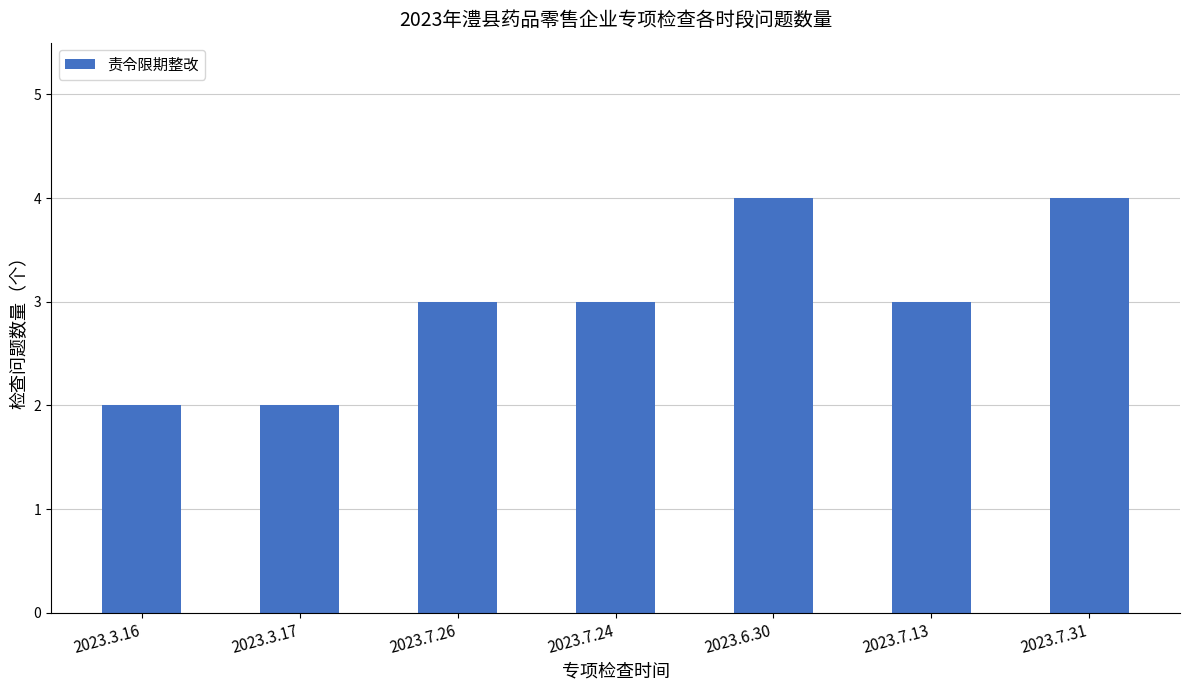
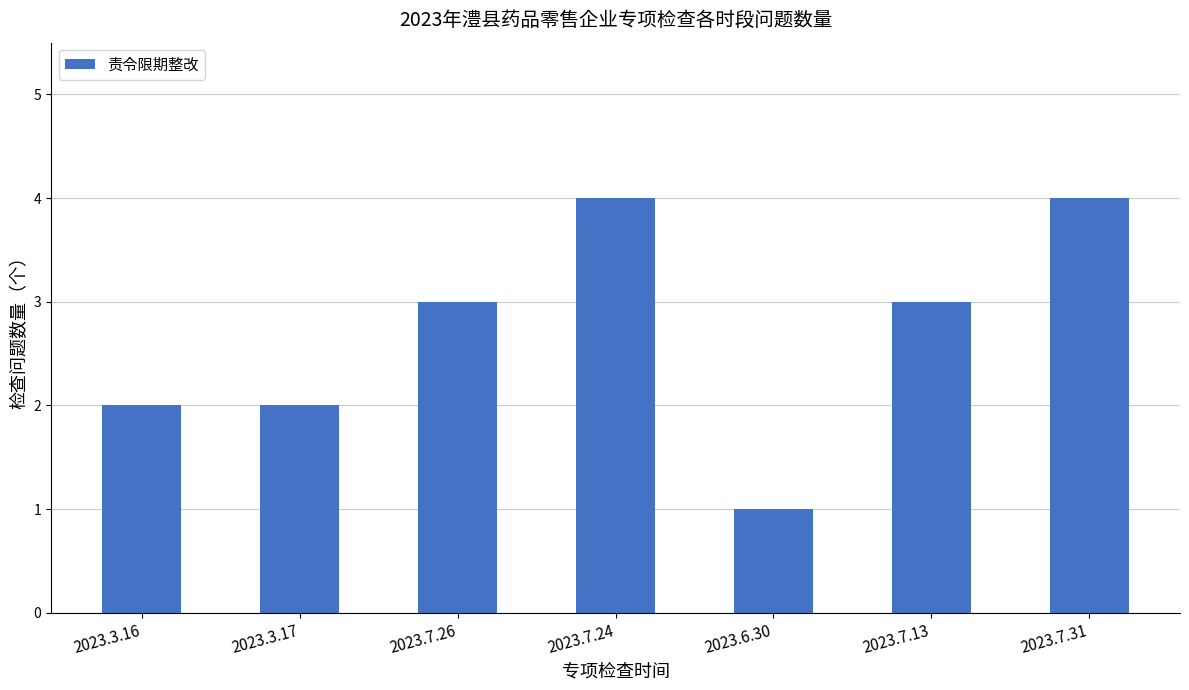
  {
    "2023.3.16": 2,
    "2023.3.17": 2,
    "2023.7.26": 3,
-   "2023.7.24": 3,
-   "2023.6.30": 4,
+   "2023.7.24": 4,
+   "2023.6.30": 1,
    "2023.7.13": 3,
    "2023.7.31": 4
  }
